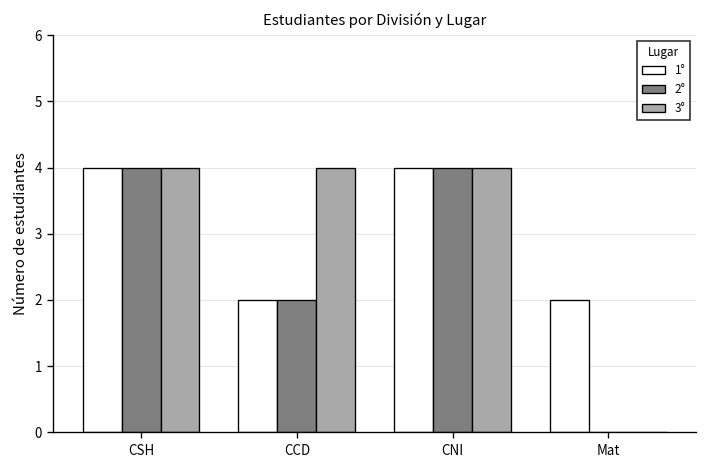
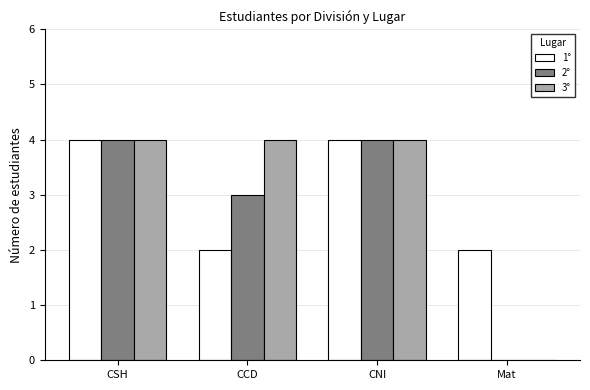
  {
    "1°": {
      "CSH": 4,
      "CCD": 2,
      "CNI": 4,
      "Mat": 2
    },
    "2°": {
      "CSH": 4,
-     "CCD": 2,
+     "CCD": 3,
      "CNI": 4,
      "Mat": 0
    },
    "3°": {
      "CSH": 4,
      "CCD": 4,
      "CNI": 4,
      "Mat": 0
    }
  }
